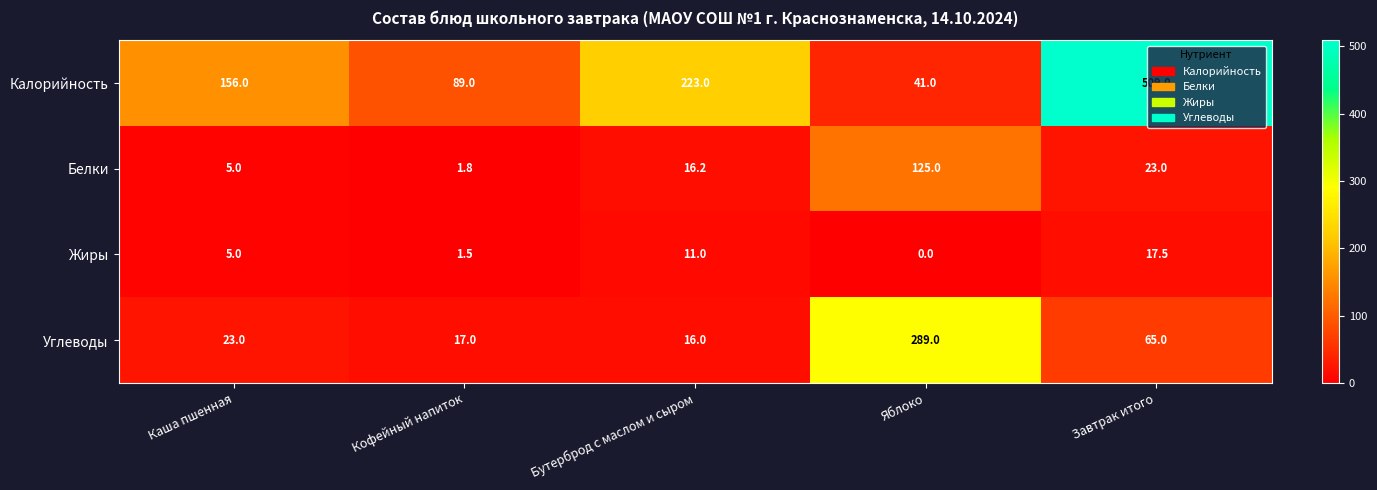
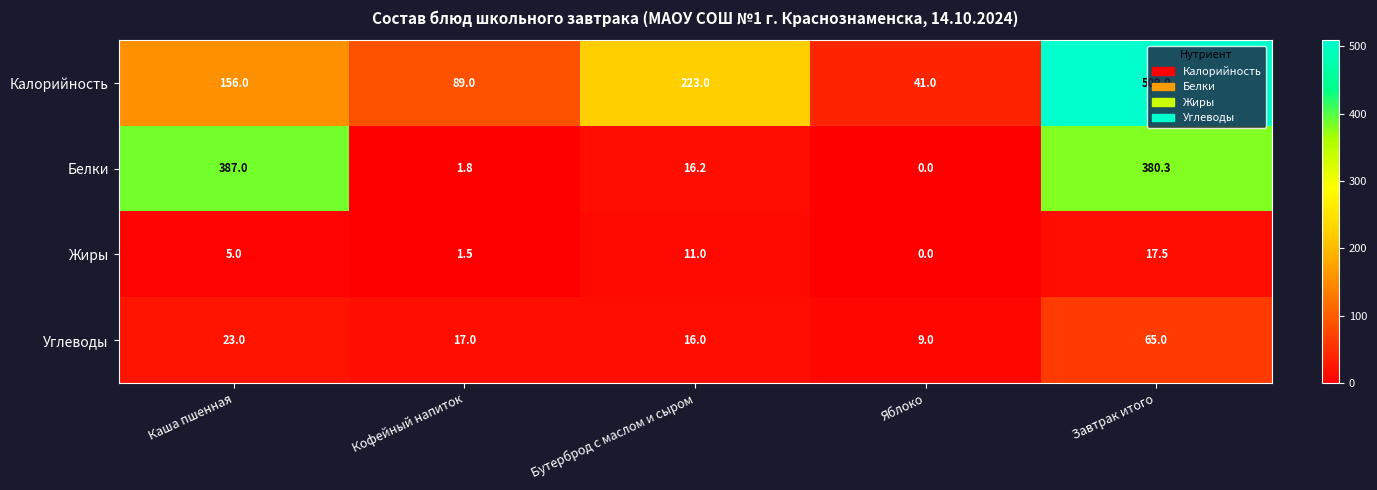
  {
    "Калорийность": {
      "Каша пшенная": 156.0,
      "Кофейный напиток": 89.0,
      "Бутерброд с маслом и сыром": 223.0,
      "Яблоко": 41.0
    },
    "Белки": {
-     "Каша пшенная": 5.0,
+     "Каша пшенная": 387.0,
      "Кофейный напиток": 1.8,
      "Бутерброд с маслом и сыром": 16.2,
-     "Яблоко": 125.0,
-     "Завтрак итого": 23.0
+     "Яблоко": 0.0,
+     "Завтрак итого": 380.3
    },
    "Жиры": {
      "Каша пшенная": 5.0,
      "Кофейный напиток": 1.5,
      "Бутерброд с маслом и сыром": 11.0,
      "Яблоко": 0.0,
      "Завтрак итого": 17.5
    },
    "Углеводы": {
      "Каша пшенная": 23.0,
      "Кофейный напиток": 17.0,
      "Бутерброд с маслом и сыром": 16.0,
-     "Яблоко": 289.0,
+     "Яблоко": 9.0,
      "Завтрак итого": 65.0
    }
  }
